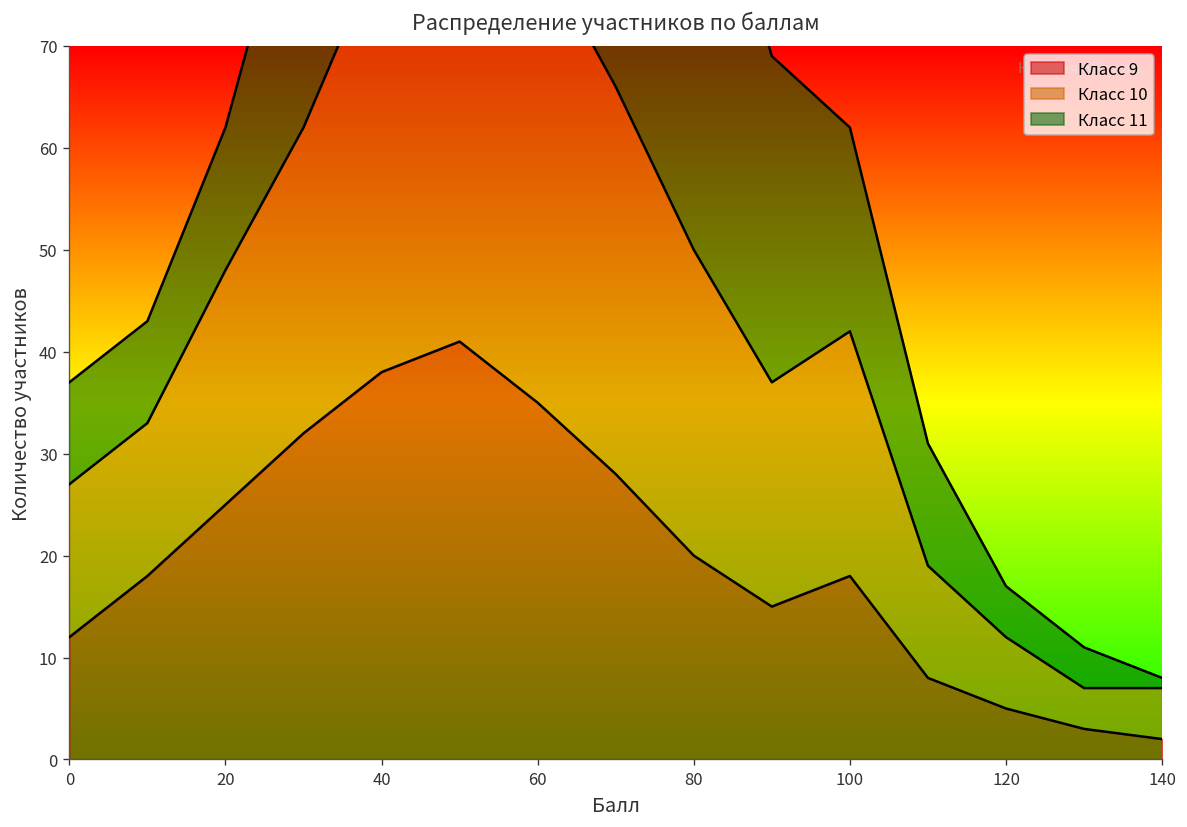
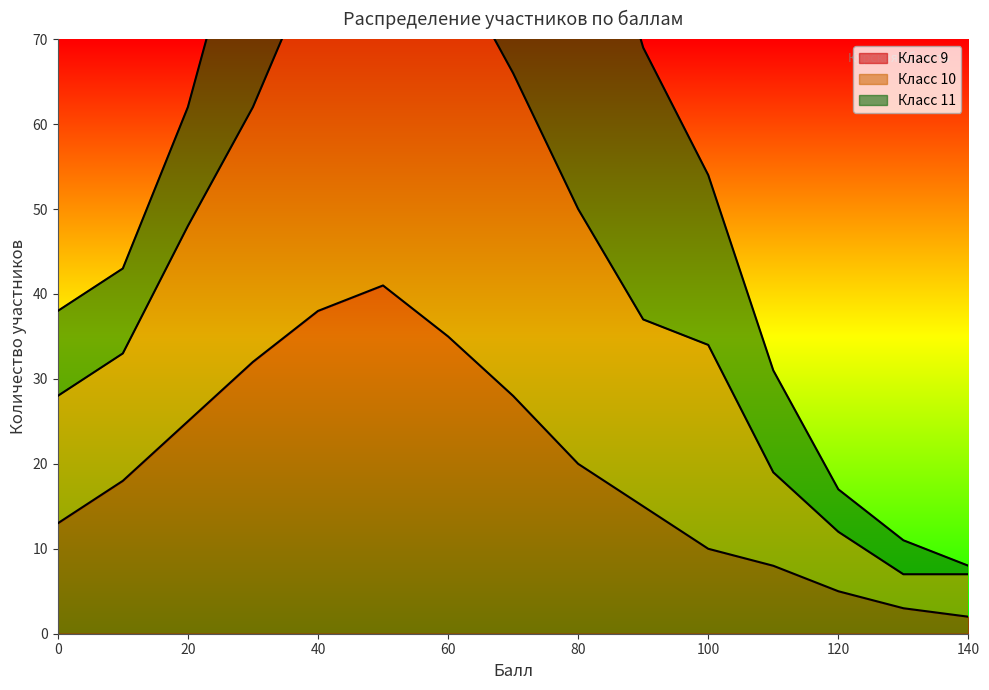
  {
    "Класс 9": {
-     "0": 12,
+     "0": 13,
      "20": 25,
      "40": 38,
      "60": 35,
      "80": 20,
-     "100": 18,
+     "100": 10,
      "120": 5,
      "140": 2
    },
    "Класс 10": {
      "0": 15,
      "20": 23,
      "80": 30,
      "100": 24,
      "120": 7,
      "140": 5
    },
    "Класс 11": {
      "0": 10,
      "20": 14,
      "100": 20,
      "120": 5,
      "140": 1
    }
  }
